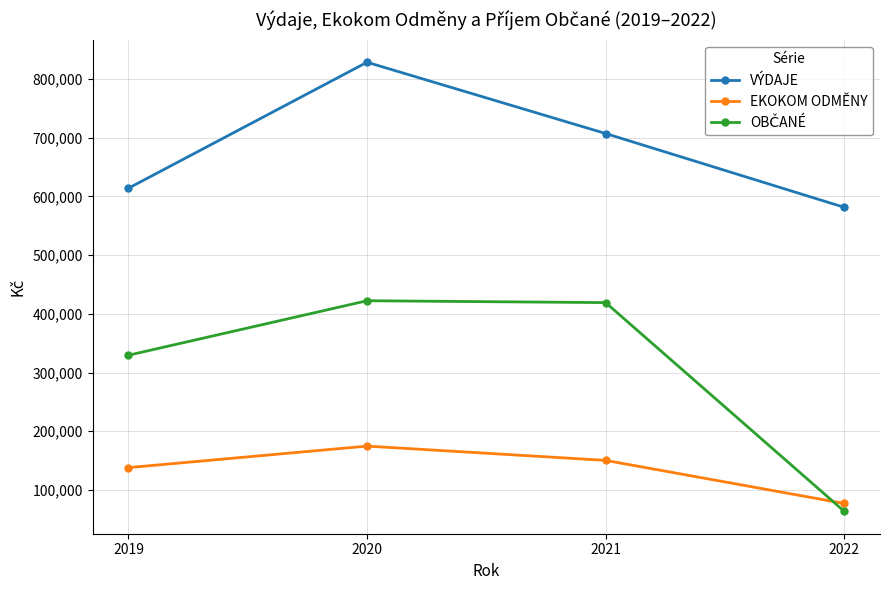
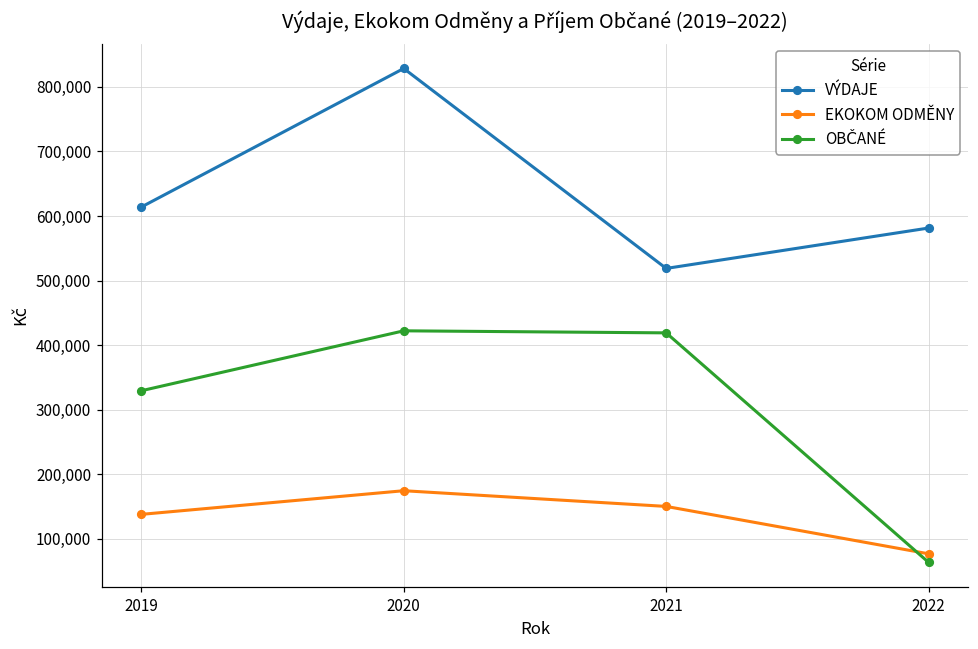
  {
    "VÝDAJE": {
      "2019": "610,000",
      "2020": "830,000",
-     "2021": "710,000",
+     "2021": "520,000",
      "2022": "580,000"
    },
    "EKOKOM ODMĚNY": {
      "2019": "140,000",
      "2020": "170,000",
      "2021": "150,000",
      "2022": "80,000"
    },
    "OBČANÉ": {
      "2019": "330,000",
      "2020": "420,000",
      "2021": "420,000",
      "2022": "60,000"
    }
  }
